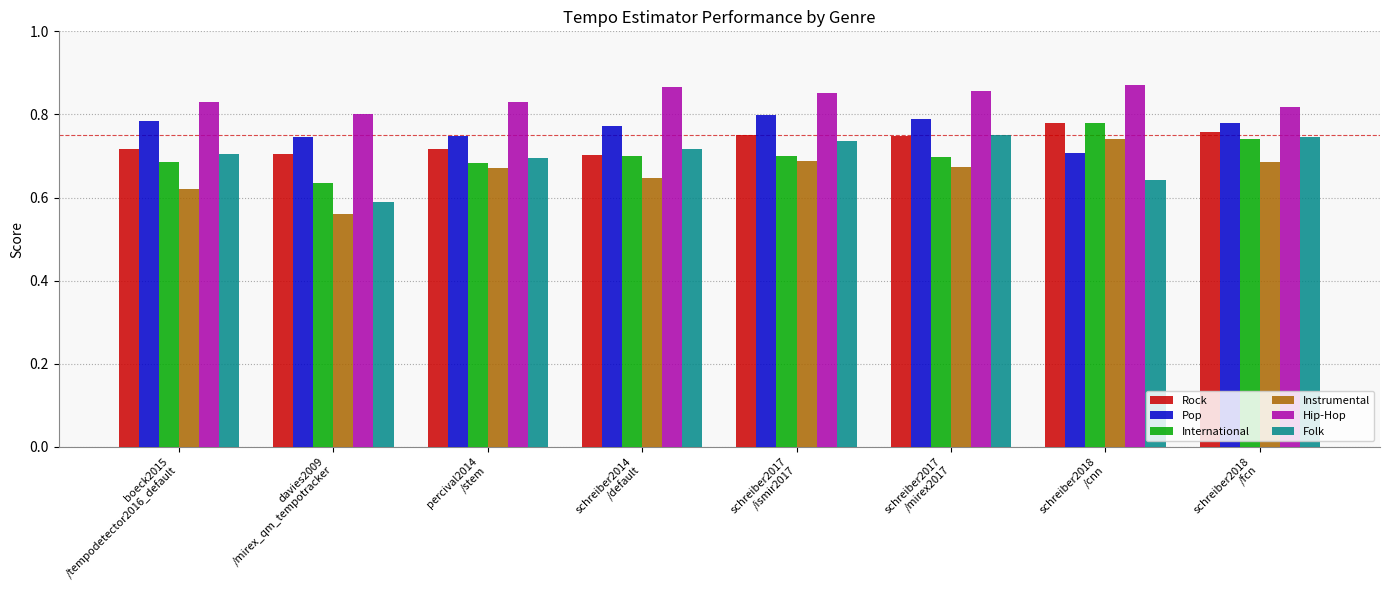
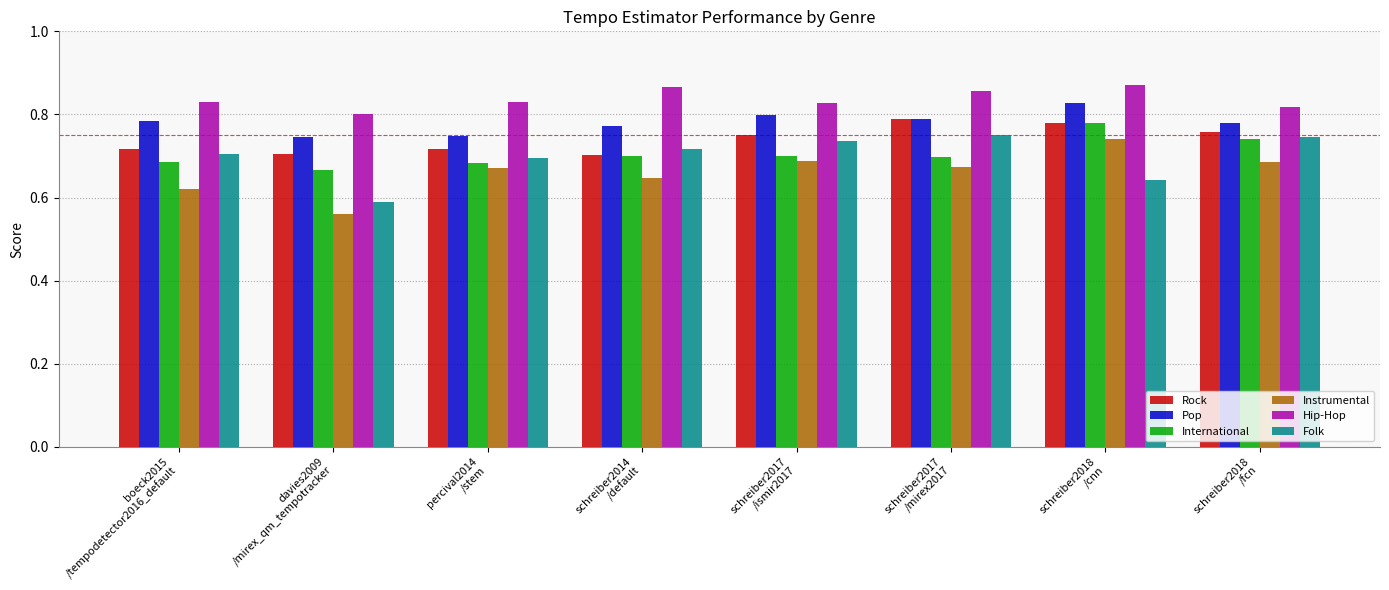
  {
    "Rock": {
      "boeck2015 /tempodetector2016_default": 0.72,
      "davies2009 /mirex_qm_tempotracker": 0.70,
      "percival2014 /stem": 0.72,
      "schreiber2014 /default": 0.70,
      "schreiber2017 /ismir2017": 0.75,
-     "schreiber2017 /mirex2017": 0.75,
+     "schreiber2017 /mirex2017": 0.79,
      "schreiber2018 /cnn": 0.78,
      "schreiber2018 /fcn": 0.76
    },
    "Pop": {
      "boeck2015 /tempodetector2016_default": 0.78,
      "davies2009 /mirex_qm_tempotracker": 0.75,
      "percival2014 /stem": 0.75,
      "schreiber2014 /default": 0.77,
      "schreiber2017 /ismir2017": 0.80,
      "schreiber2017 /mirex2017": 0.79,
-     "schreiber2018 /cnn": 0.71,
+     "schreiber2018 /cnn": 0.83,
      "schreiber2018 /fcn": 0.78
    },
    "International": {
      "boeck2015 /tempodetector2016_default": 0.69,
-     "davies2009 /mirex_qm_tempotracker": 0.64,
+     "davies2009 /mirex_qm_tempotracker": 0.67,
      "percival2014 /stem": 0.68,
      "schreiber2014 /default": 0.70,
      "schreiber2017 /ismir2017": 0.70,
      "schreiber2017 /mirex2017": 0.70,
      "schreiber2018 /cnn": 0.78,
      "schreiber2018 /fcn": 0.74
    },
    "Instrumental": {
      "boeck2015 /tempodetector2016_default": 0.62,
      "davies2009 /mirex_qm_tempotracker": 0.56,
      "percival2014 /stem": 0.67,
      "schreiber2014 /default": 0.65,
      "schreiber2017 /ismir2017": 0.69,
      "schreiber2017 /mirex2017": 0.67,
      "schreiber2018 /cnn": 0.74,
      "schreiber2018 /fcn": 0.69
    },
    "Hip-Hop": {
      "boeck2015 /tempodetector2016_default": 0.83,
      "davies2009 /mirex_qm_tempotracker": 0.80,
      "percival2014 /stem": 0.83,
      "schreiber2014 /default": 0.87,
-     "schreiber2017 /ismir2017": 0.85,
+     "schreiber2017 /ismir2017": 0.83,
      "schreiber2017 /mirex2017": 0.86,
      "schreiber2018 /cnn": 0.87,
      "schreiber2018 /fcn": 0.82
    },
    "Folk": {
      "boeck2015 /tempodetector2016_default": 0.70,
      "davies2009 /mirex_qm_tempotracker": 0.59,
      "percival2014 /stem": 0.70,
      "schreiber2014 /default": 0.72,
      "schreiber2017 /ismir2017": 0.74,
      "schreiber2017 /mirex2017": 0.75,
      "schreiber2018 /cnn": 0.64,
      "schreiber2018 /fcn": 0.75
    }
  }
